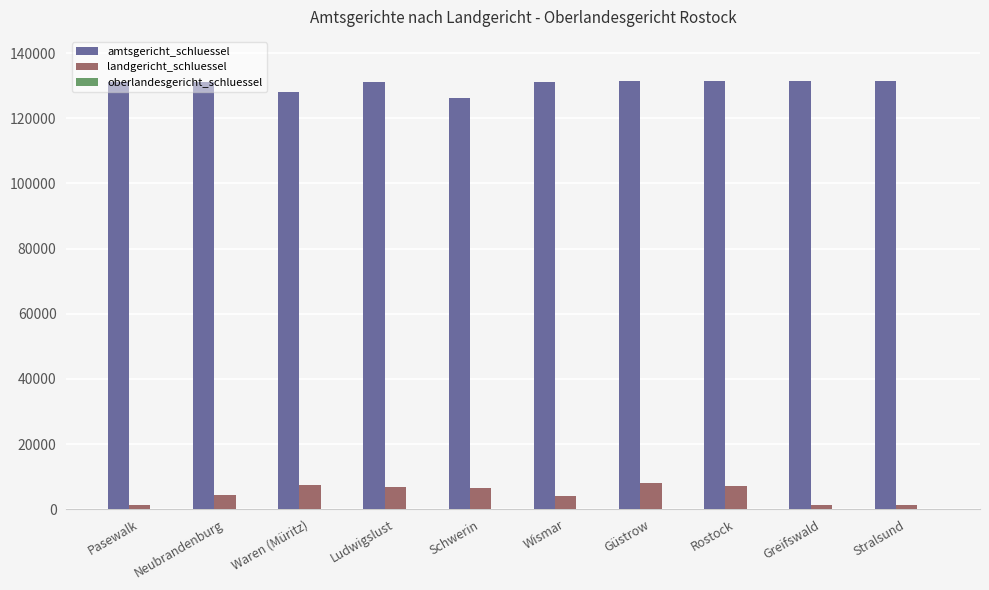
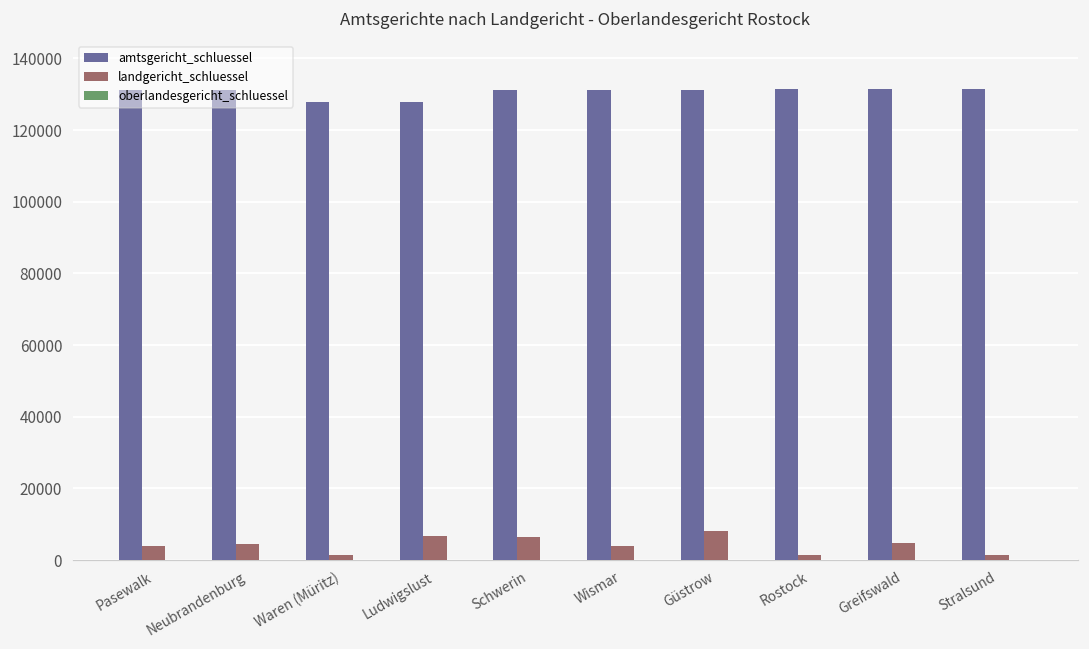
  {
    "amtsgericht_schluessel": {
      "Waren (Müritz)": 128000,
-     "Ludwigslust": 131000,
-     "Schwerin": 126000,
+     "Ludwigslust": 128000,
+     "Schwerin": 131000,
      "Wismar": 131000,
      "Güstrow": 131000,
      "Rostock": 131000,
      "Greifswald": 131000,
      "Stralsund": 131000
    },
    "landgericht_schluessel": {
-     "Pasewalk": 1000,
+     "Pasewalk": 4000,
      "Neubrandenburg": 4000,
-     "Waren (Müritz)": 8000,
+     "Waren (Müritz)": 1000,
      "Ludwigslust": 7000,
      "Schwerin": 6000,
      "Wismar": 4000,
      "Güstrow": 8000,
-     "Rostock": 7000,
-     "Greifswald": 1000,
+     "Rostock": 1000,
+     "Greifswald": 5000,
      "Stralsund": 1000
    }
  }
